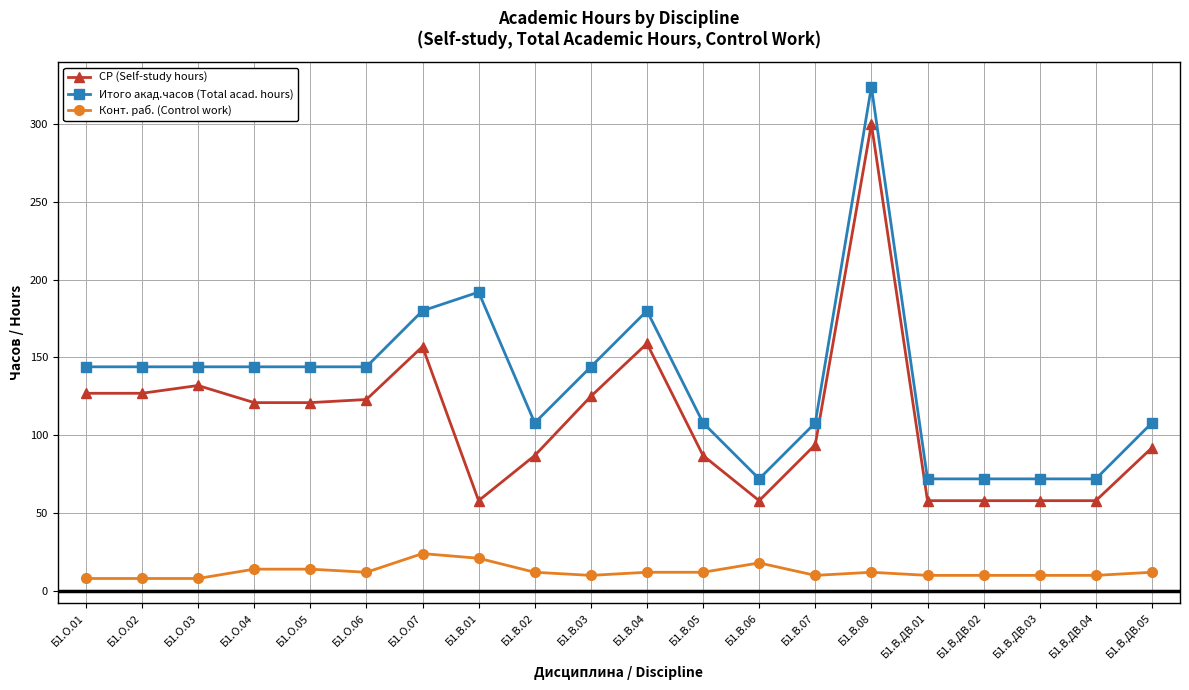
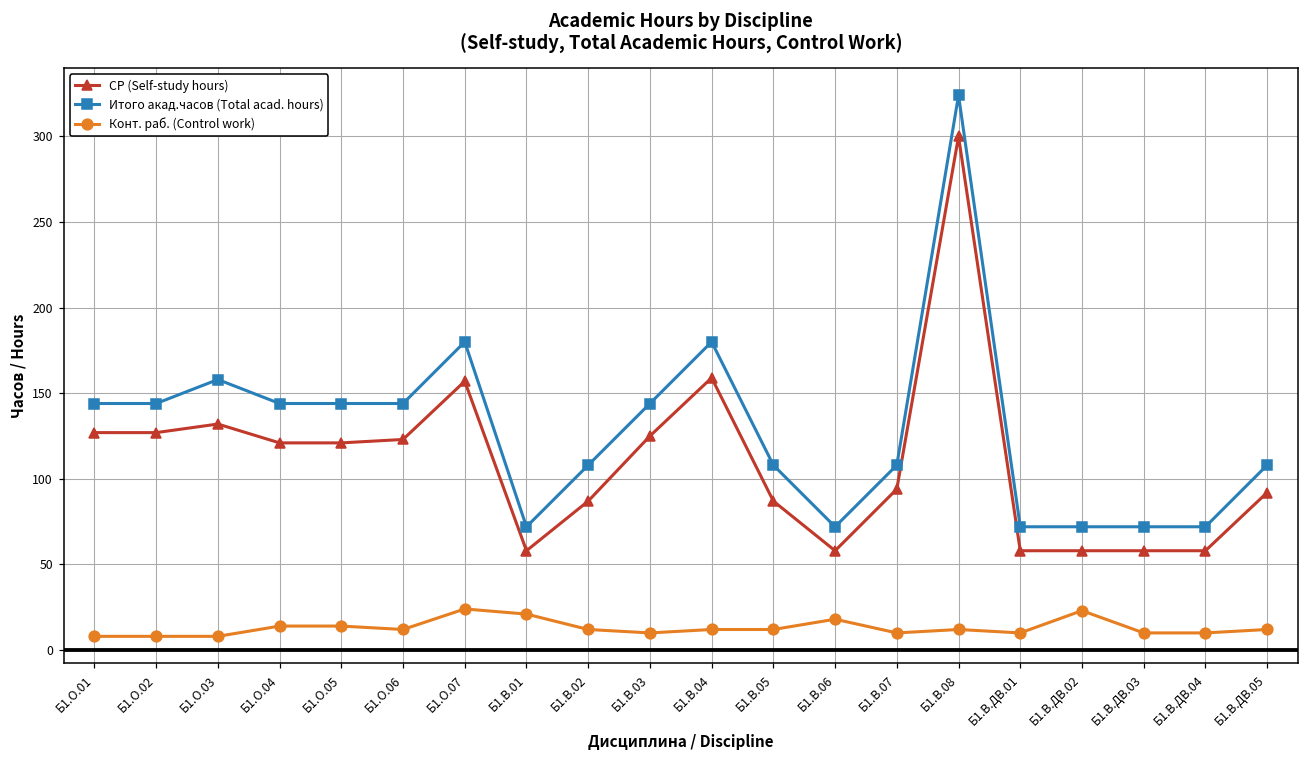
  {
    "СР (Self-study hours)": {
      "Б1.О.01": 127,
      "Б1.О.02": 127,
      "Б1.О.03": 132,
      "Б1.О.04": 121,
      "Б1.О.05": 121,
      "Б1.О.06": 123,
      "Б1.О.07": 157,
      "Б1.В.01": 58,
      "Б1.В.02": 87,
      "Б1.В.03": 125,
      "Б1.В.04": 159,
      "Б1.В.05": 87,
      "Б1.В.06": 58,
      "Б1.В.07": 94,
      "Б1.В.08": 300,
      "Б1.В.ДВ.01": 58,
      "Б1.В.ДВ.02": 58,
      "Б1.В.ДВ.03": 58,
      "Б1.В.ДВ.04": 58,
      "Б1.В.ДВ.05": 92
    },
    "Итого акад.часов (Total acad. hours)": {
      "Б1.О.01": 144,
      "Б1.О.02": 144,
-     "Б1.О.03": 144,
+     "Б1.О.03": 158,
      "Б1.О.04": 144,
      "Б1.О.05": 144,
      "Б1.О.06": 144,
      "Б1.О.07": 180,
-     "Б1.В.01": 192,
+     "Б1.В.01": 72,
      "Б1.В.02": 108,
      "Б1.В.03": 144,
      "Б1.В.04": 180,
      "Б1.В.05": 108,
      "Б1.В.06": 72,
      "Б1.В.07": 108,
      "Б1.В.08": 324,
      "Б1.В.ДВ.01": 72,
      "Б1.В.ДВ.02": 72,
      "Б1.В.ДВ.03": 72,
      "Б1.В.ДВ.04": 72,
      "Б1.В.ДВ.05": 108
    },
    "Конт. раб. (Control work)": {
      "Б1.О.01": 8,
      "Б1.О.02": 8,
      "Б1.О.03": 8,
      "Б1.О.04": 14,
      "Б1.О.05": 14,
      "Б1.О.06": 12,
      "Б1.О.07": 24,
      "Б1.В.01": 21,
      "Б1.В.02": 12,
      "Б1.В.03": 10,
      "Б1.В.04": 12,
      "Б1.В.05": 12,
      "Б1.В.06": 18,
      "Б1.В.07": 10,
      "Б1.В.08": 12,
      "Б1.В.ДВ.01": 10,
-     "Б1.В.ДВ.02": 10,
+     "Б1.В.ДВ.02": 23,
      "Б1.В.ДВ.03": 10,
      "Б1.В.ДВ.04": 10,
      "Б1.В.ДВ.05": 12
    }
  }
